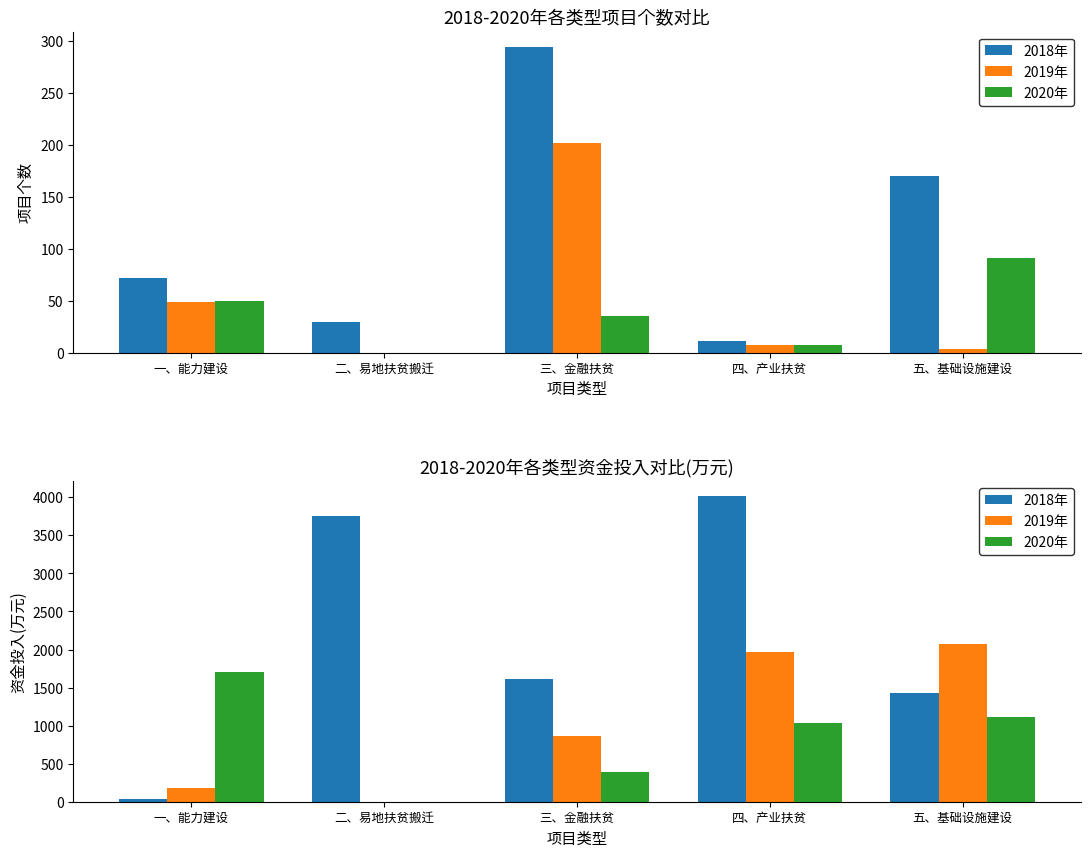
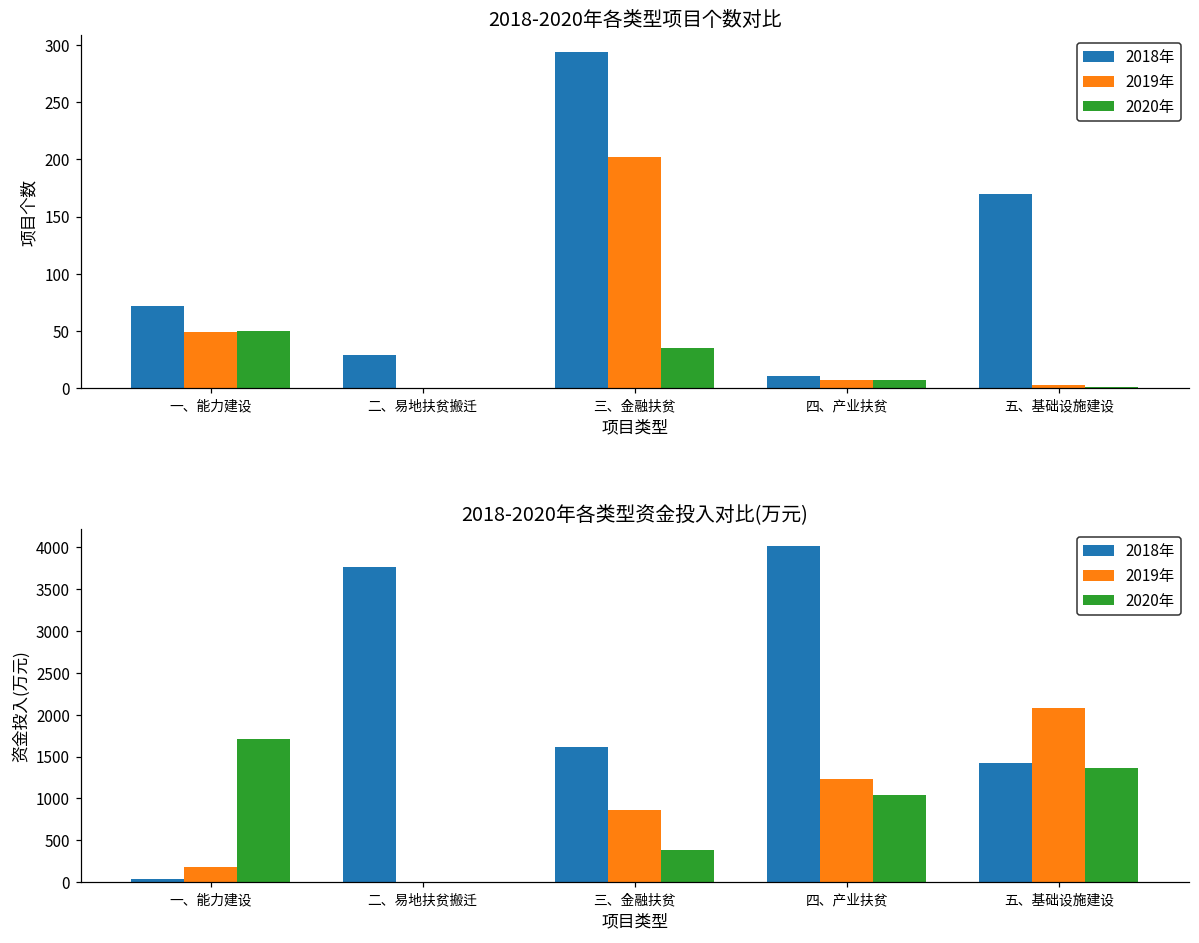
  {
    "2018-2020年各类型项目个数对比": {
      "2018年": {
        "一、能力建设": 72,
        "二、易地扶贫搬迁": 29,
        "三、金融扶贫": 294,
        "四、产业扶贫": 11,
        "五、基础设施建设": 170
      },
      "2019年": {
        "一、能力建设": 49,
        "二、易地扶贫搬迁": 0,
        "三、金融扶贫": 202,
        "四、产业扶贫": 7,
        "五、基础设施建设": 3
      },
      "2020年": {
        "一、能力建设": 50,
        "二、易地扶贫搬迁": 0,
        "三、金融扶贫": 35,
        "四、产业扶贫": 7,
-       "五、基础设施建设": 91
+       "五、基础设施建设": 1
      }
    },
    "2018-2020年各类型资金投入对比(万元)": {
      "2018年": {
        "一、能力建设": 0,
        "二、易地扶贫搬迁": 3800,
        "三、金融扶贫": 1600,
        "四、产业扶贫": 4000,
        "五、基础设施建设": 1400
      },
      "2019年": {
        "一、能力建设": 200,
        "二、易地扶贫搬迁": 0,
        "三、金融扶贫": 900,
-       "四、产业扶贫": 2000,
+       "四、产业扶贫": 1200,
        "五、基础设施建设": 2100
      },
      "2020年": {
        "一、能力建设": 1700,
        "二、易地扶贫搬迁": 0,
        "三、金融扶贫": 400,
        "四、产业扶贫": 1000,
-       "五、基础设施建设": 1100
+       "五、基础设施建设": 1400
      }
    }
  }
